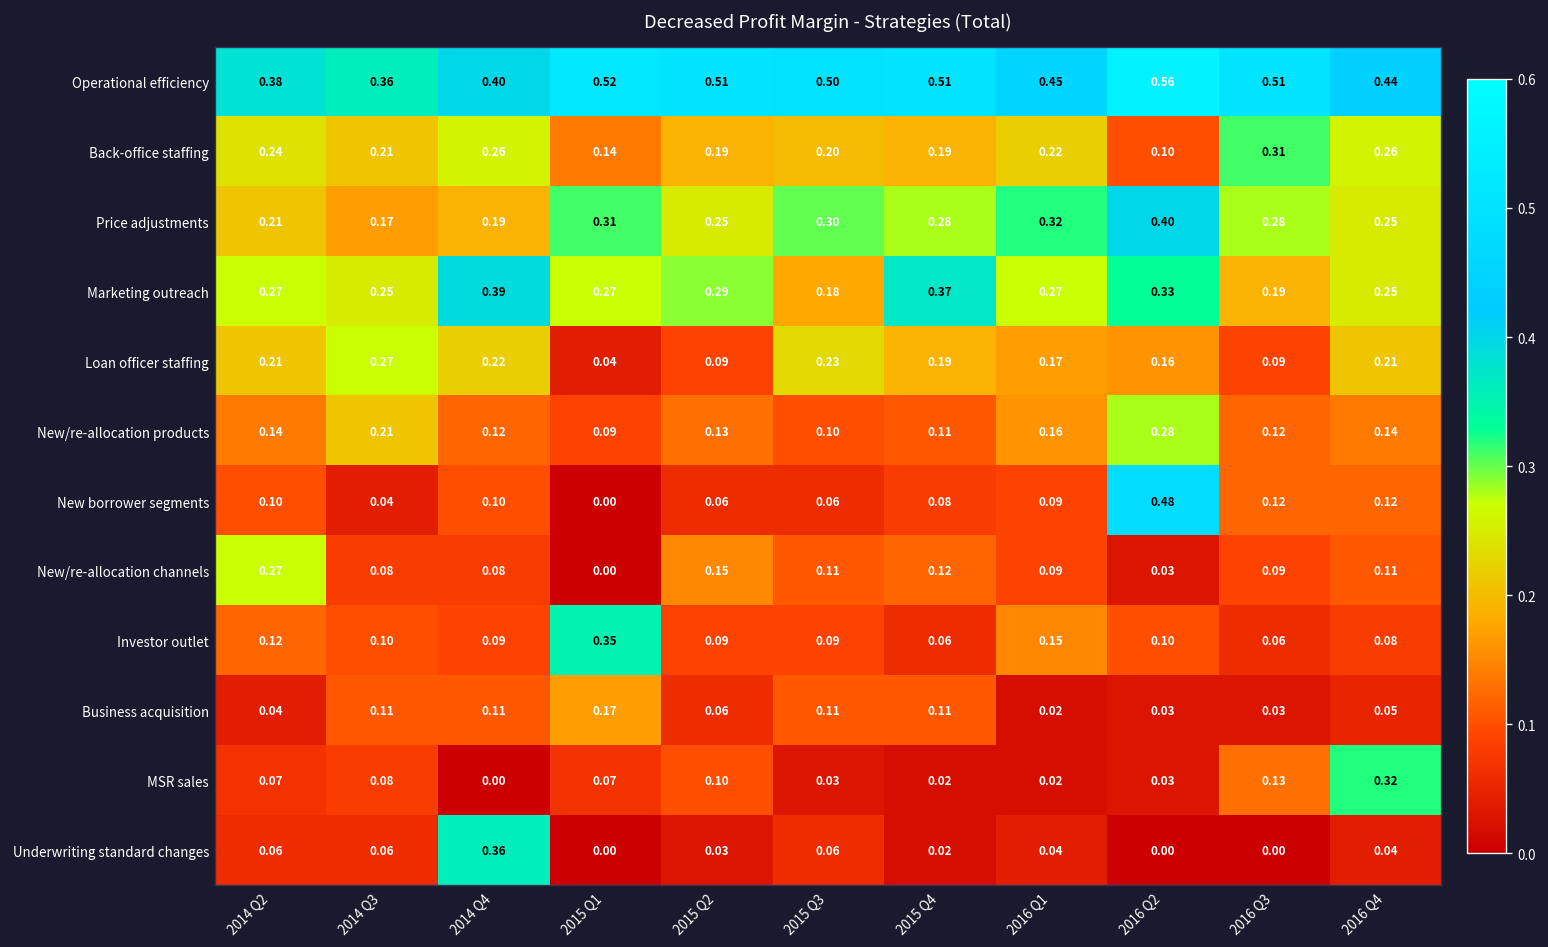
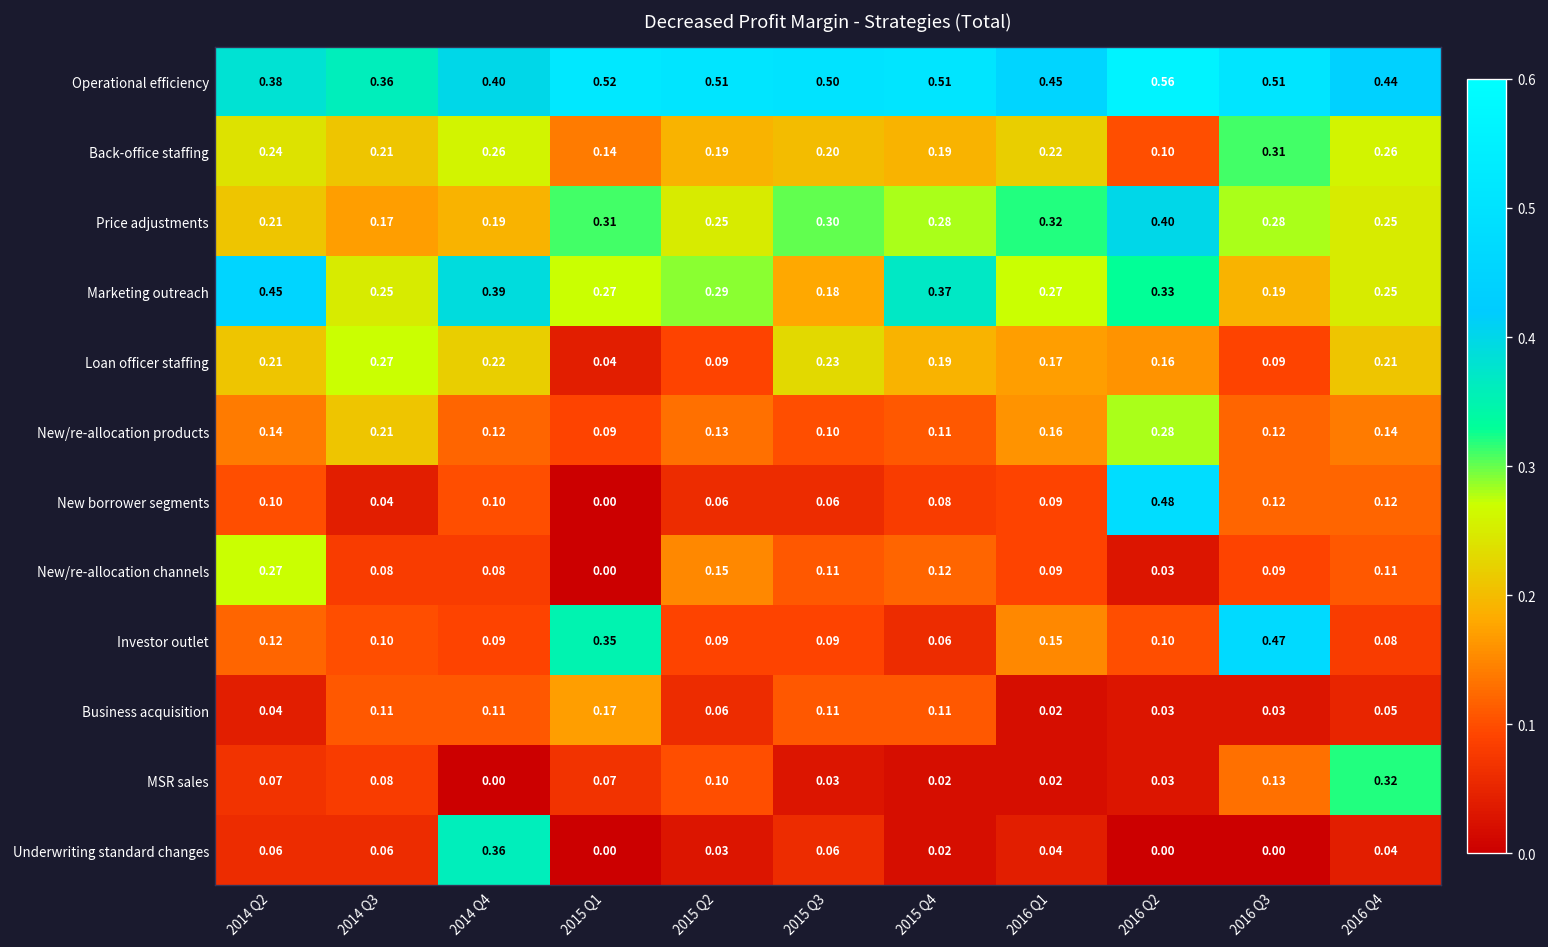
  {
    "Operational efficiency": {
      "2014 Q2": 0.38,
      "2014 Q3": 0.36,
      "2014 Q4": 0.40,
      "2015 Q1": 0.52,
      "2015 Q2": 0.51,
      "2015 Q3": 0.50,
      "2015 Q4": 0.51,
      "2016 Q1": 0.45,
      "2016 Q2": 0.56,
      "2016 Q3": 0.51,
      "2016 Q4": 0.44
    },
    "Back-office staffing": {
      "2014 Q2": 0.24,
      "2014 Q3": 0.21,
      "2014 Q4": 0.26,
      "2015 Q1": 0.14,
      "2015 Q2": 0.19,
      "2015 Q3": 0.20,
      "2015 Q4": 0.19,
      "2016 Q1": 0.22,
      "2016 Q2": 0.10,
      "2016 Q3": 0.31,
      "2016 Q4": 0.26
    },
    "Price adjustments": {
      "2014 Q2": 0.21,
      "2014 Q3": 0.17,
      "2014 Q4": 0.19,
      "2015 Q1": 0.31,
      "2015 Q2": 0.25,
      "2015 Q3": 0.30,
      "2015 Q4": 0.28,
      "2016 Q1": 0.32,
      "2016 Q2": 0.40,
      "2016 Q3": 0.28,
      "2016 Q4": 0.25
    },
    "Marketing outreach": {
-     "2014 Q2": 0.27,
+     "2014 Q2": 0.45,
      "2014 Q3": 0.25,
      "2014 Q4": 0.39,
      "2015 Q1": 0.27,
      "2015 Q2": 0.29,
      "2015 Q3": 0.18,
      "2015 Q4": 0.37,
      "2016 Q1": 0.27,
      "2016 Q2": 0.33,
      "2016 Q3": 0.19,
      "2016 Q4": 0.25
    },
    "Loan officer staffing": {
      "2014 Q2": 0.21,
      "2014 Q3": 0.27,
      "2014 Q4": 0.22,
      "2015 Q1": 0.04,
      "2015 Q2": 0.09,
      "2015 Q3": 0.23,
      "2015 Q4": 0.19,
      "2016 Q1": 0.17,
      "2016 Q2": 0.16,
      "2016 Q3": 0.09,
      "2016 Q4": 0.21
    },
    "New/re-allocation products": {
      "2014 Q2": 0.14,
      "2014 Q3": 0.21,
      "2014 Q4": 0.12,
      "2015 Q1": 0.09,
      "2015 Q2": 0.13,
      "2015 Q3": 0.10,
      "2015 Q4": 0.11,
      "2016 Q1": 0.16,
      "2016 Q2": 0.28,
      "2016 Q3": 0.12,
      "2016 Q4": 0.14
    },
    "New borrower segments": {
      "2014 Q2": 0.10,
      "2014 Q3": 0.04,
      "2014 Q4": 0.10,
      "2015 Q1": 0.00,
      "2015 Q2": 0.06,
      "2015 Q3": 0.06,
      "2015 Q4": 0.08,
      "2016 Q1": 0.09,
      "2016 Q2": 0.48,
      "2016 Q3": 0.12,
      "2016 Q4": 0.12
    },
    "New/re-allocation channels": {
      "2014 Q2": 0.27,
      "2014 Q3": 0.08,
      "2014 Q4": 0.08,
      "2015 Q1": 0.00,
      "2015 Q2": 0.15,
      "2015 Q3": 0.11,
      "2015 Q4": 0.12,
      "2016 Q1": 0.09,
      "2016 Q2": 0.03,
      "2016 Q3": 0.09,
      "2016 Q4": 0.11
    },
    "Investor outlet": {
      "2014 Q2": 0.12,
      "2014 Q3": 0.10,
      "2014 Q4": 0.09,
      "2015 Q1": 0.35,
      "2015 Q2": 0.09,
      "2015 Q3": 0.09,
      "2015 Q4": 0.06,
      "2016 Q1": 0.15,
      "2016 Q2": 0.10,
-     "2016 Q3": 0.06,
+     "2016 Q3": 0.47,
      "2016 Q4": 0.08
    },
    "Business acquisition": {
      "2014 Q2": 0.04,
      "2014 Q3": 0.11,
      "2014 Q4": 0.11,
      "2015 Q1": 0.17,
      "2015 Q2": 0.06,
      "2015 Q3": 0.11,
      "2015 Q4": 0.11,
      "2016 Q1": 0.02,
      "2016 Q2": 0.03,
      "2016 Q3": 0.03,
      "2016 Q4": 0.05
    },
    "MSR sales": {
      "2014 Q2": 0.07,
      "2014 Q3": 0.08,
      "2014 Q4": 0.00,
      "2015 Q1": 0.07,
      "2015 Q2": 0.10,
      "2015 Q3": 0.03,
      "2015 Q4": 0.02,
      "2016 Q1": 0.02,
      "2016 Q2": 0.03,
      "2016 Q3": 0.13,
      "2016 Q4": 0.32
    },
    "Underwriting standard changes": {
      "2014 Q2": 0.06,
      "2014 Q3": 0.06,
      "2014 Q4": 0.36,
      "2015 Q1": 0.00,
      "2015 Q2": 0.03,
      "2015 Q3": 0.06,
      "2015 Q4": 0.02,
      "2016 Q1": 0.04,
      "2016 Q2": 0.00,
      "2016 Q3": 0.00,
      "2016 Q4": 0.04
    }
  }
